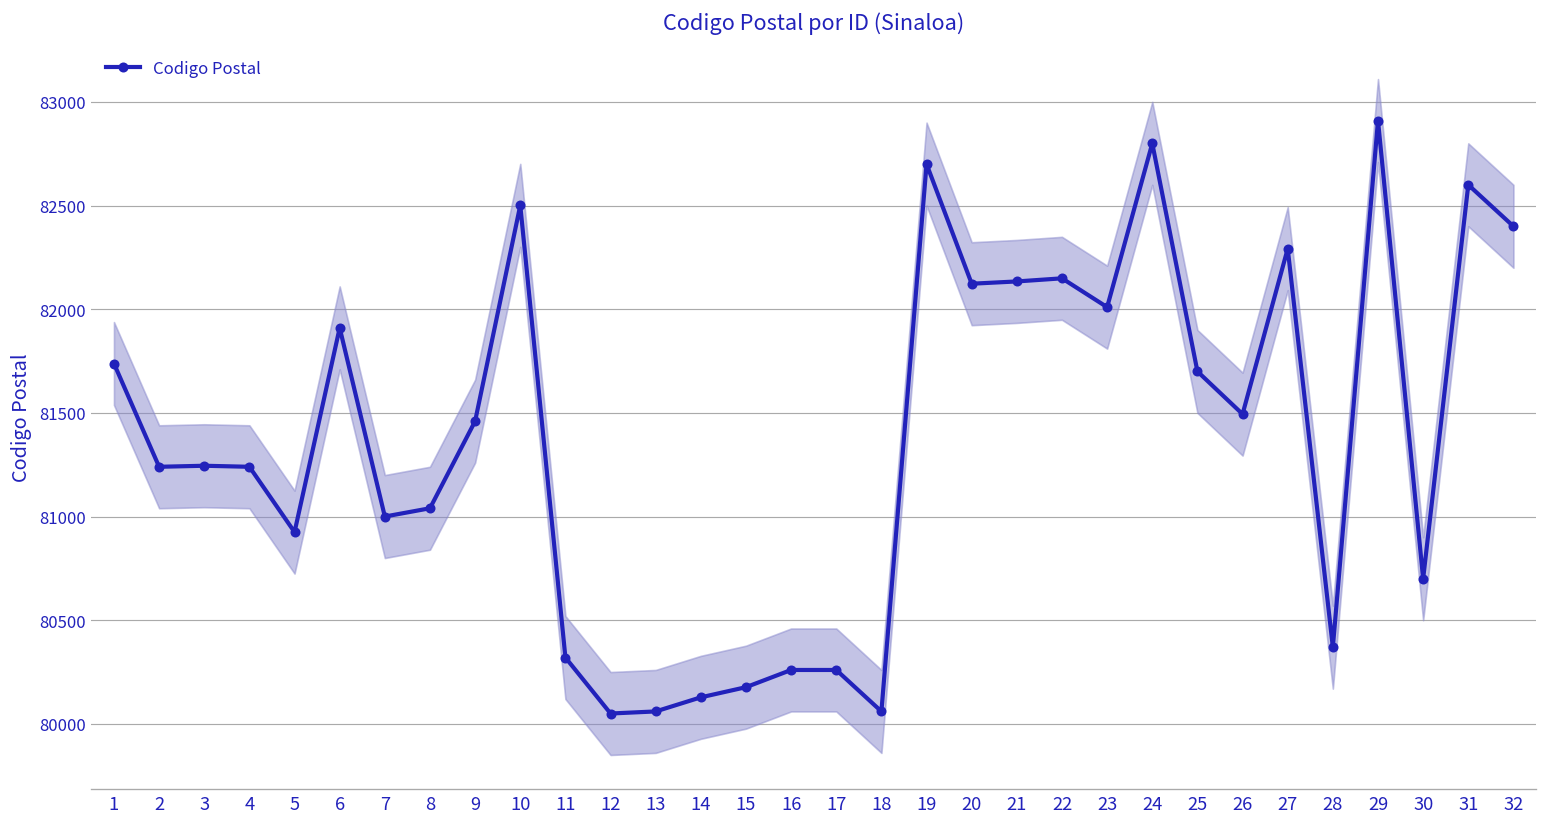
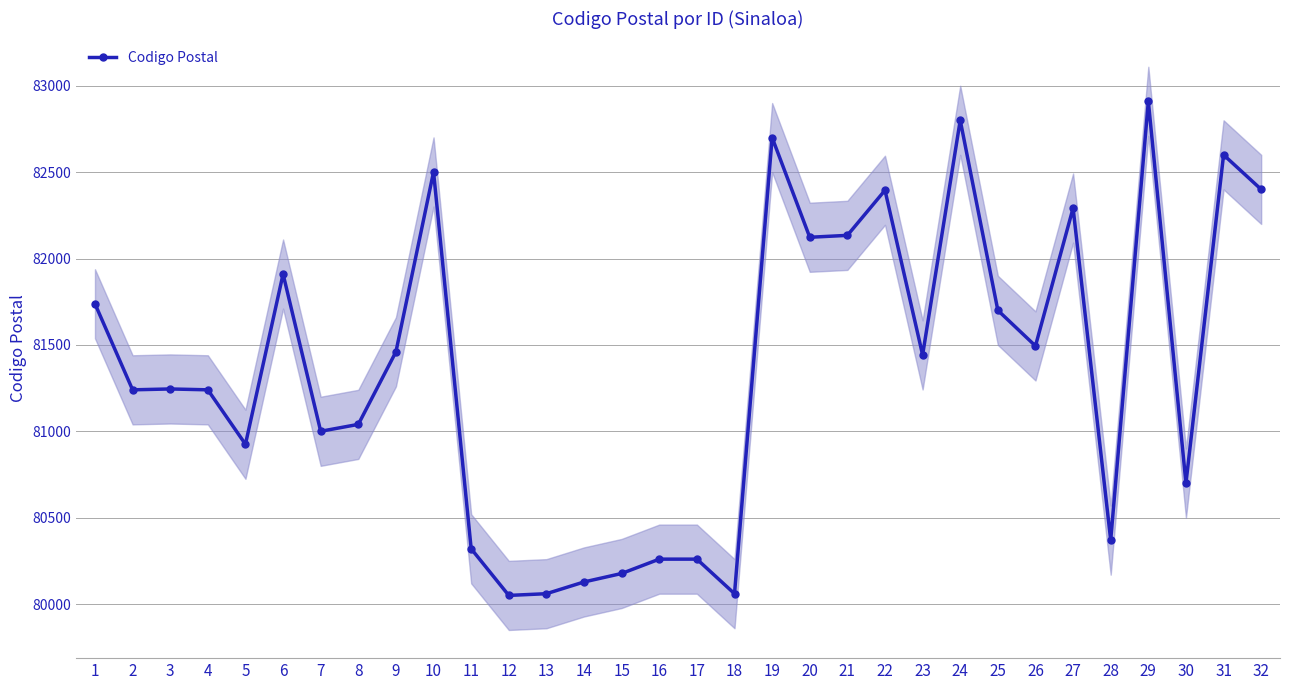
  {
    "Codigo Postal": {
      "1": 81740,
      "2": 81240,
      "3": 81250,
      "4": 81240,
      "5": 80930,
      "6": 81910,
      "7": 81000,
      "8": 81040,
      "9": 81460,
      "10": 82500,
      "11": 80320,
      "12": 80050,
      "13": 80060,
      "14": 80130,
      "15": 80180,
      "16": 80260,
      "17": 80260,
      "18": 80060,
      "19": 82700,
      "20": 82120,
      "21": 82130,
-     "22": 82150,
-     "23": 82010,
+     "22": 82400,
+     "23": 81440,
      "24": 82800,
      "25": 81700,
      "26": 81490,
      "27": 82290,
      "28": 80370,
      "29": 82910,
      "30": 80700,
      "31": 82600,
      "32": 82400
    }
  }
